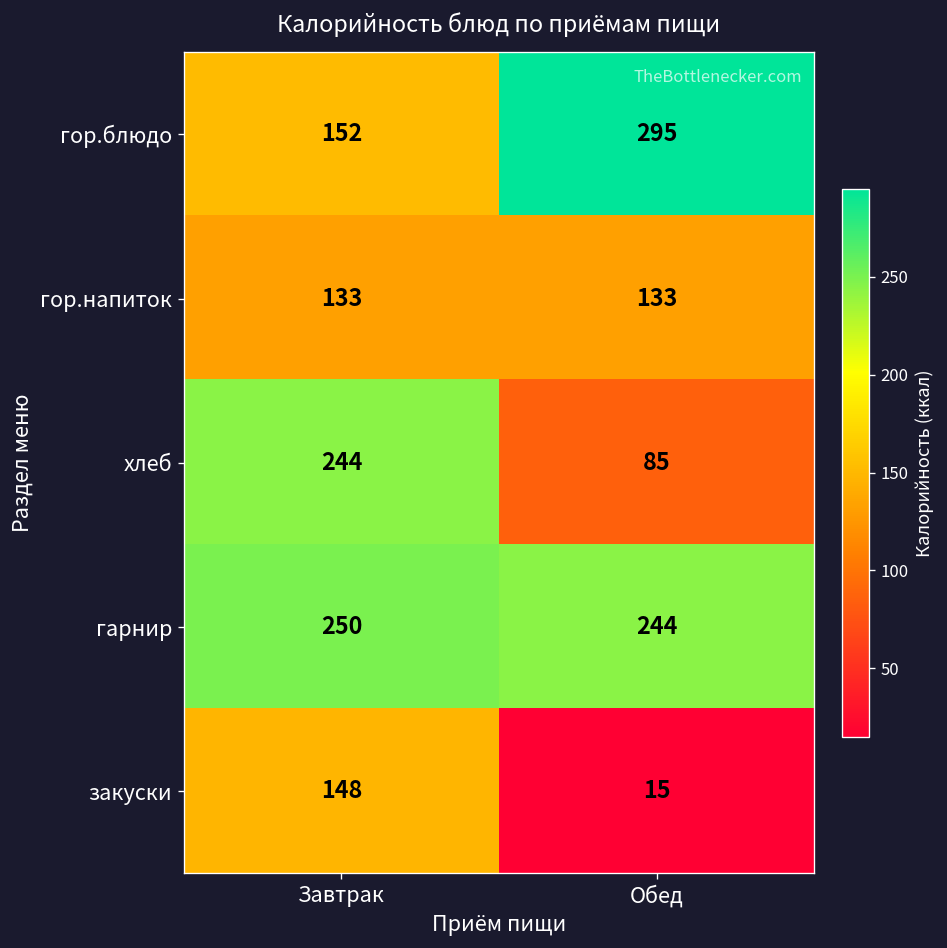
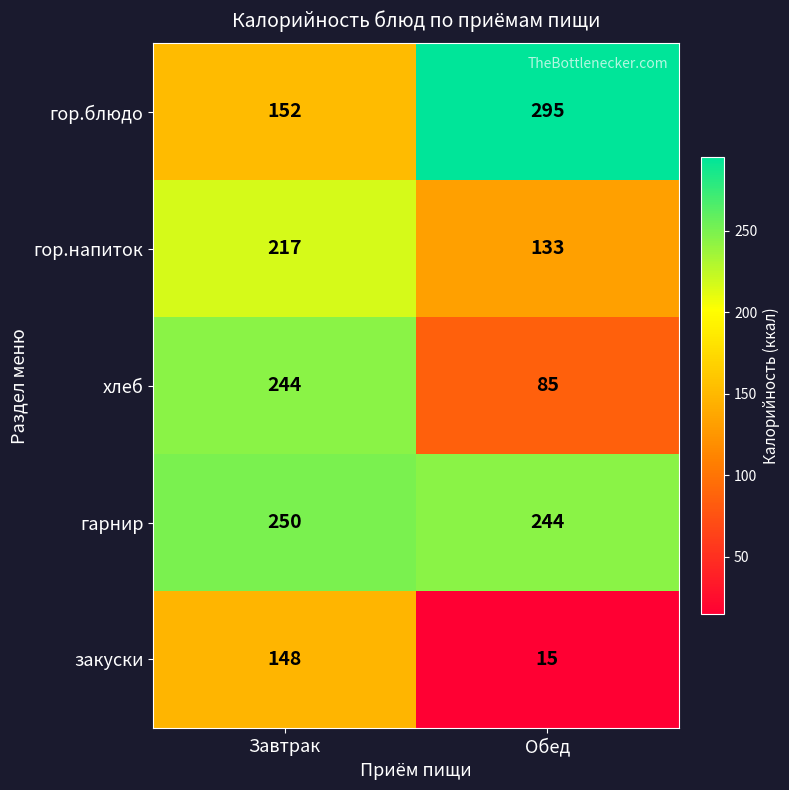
  {
    "гор.блюдо": {
      "Завтрак": 152
    },
    "гор.напиток": {
-     "Завтрак": 133,
+     "Завтрак": 217,
      "Обед": 133
    },
    "хлеб": {
      "Завтрак": 244,
      "Обед": 85
    },
    "гарнир": {
      "Завтрак": 250,
      "Обед": 244
    },
    "закуски": {
      "Завтрак": 148,
      "Обед": 15
    }
  }
